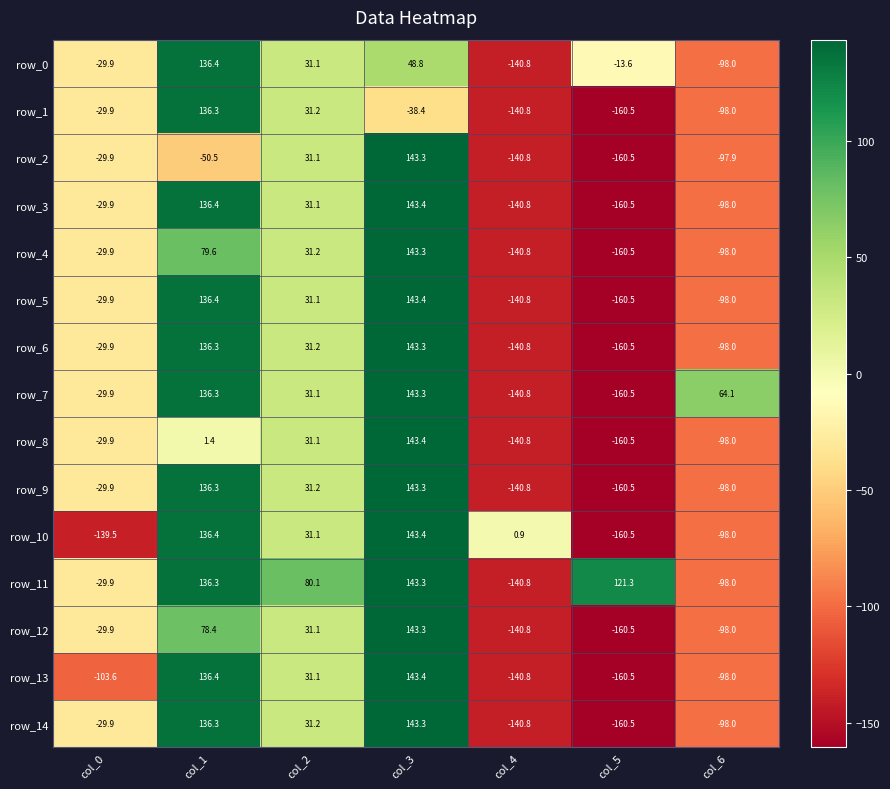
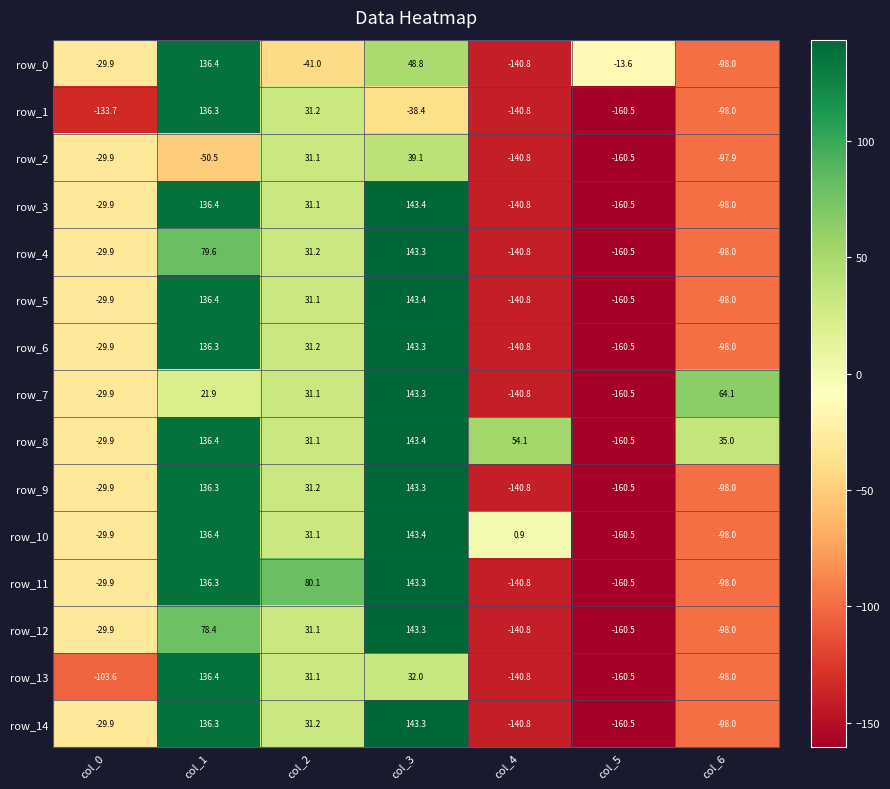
  {
    "row_0": {
      "col_0": -29.9,
      "col_1": 136.4,
-     "col_2": 31.1,
+     "col_2": -41.0,
      "col_3": 48.8,
      "col_4": -140.8,
      "col_5": -13.6,
      "col_6": -98.0
    },
    "row_1": {
-     "col_0": -29.9,
+     "col_0": -133.7,
      "col_1": 136.3,
      "col_2": 31.2,
      "col_3": -38.4,
      "col_4": -140.8,
      "col_5": -160.5,
      "col_6": -98.0
    },
    "row_2": {
      "col_0": -29.9,
      "col_1": -50.5,
      "col_2": 31.1,
-     "col_3": 143.3,
+     "col_3": 39.1,
      "col_4": -140.8,
      "col_5": -160.5,
      "col_6": -97.9
    },
    "row_3": {
      "col_0": -29.9,
      "col_1": 136.4,
      "col_2": 31.1,
      "col_3": 143.4,
      "col_4": -140.8,
      "col_5": -160.5,
      "col_6": -98.0
    },
    "row_4": {
      "col_0": -29.9,
      "col_1": 79.6,
      "col_2": 31.2,
      "col_3": 143.3,
      "col_4": -140.8,
      "col_5": -160.5,
      "col_6": -98.0
    },
    "row_5": {
      "col_0": -29.9,
      "col_1": 136.4,
      "col_2": 31.1,
      "col_3": 143.4,
      "col_4": -140.8,
      "col_5": -160.5,
      "col_6": -98.0
    },
    "row_6": {
      "col_0": -29.9,
      "col_1": 136.3,
      "col_2": 31.2,
      "col_3": 143.3,
      "col_4": -140.8,
      "col_5": -160.5,
      "col_6": -98.0
    },
    "row_7": {
      "col_0": -29.9,
-     "col_1": 136.3,
+     "col_1": 21.9,
      "col_2": 31.1,
      "col_3": 143.3,
      "col_4": -140.8,
      "col_5": -160.5,
      "col_6": 64.1
    },
    "row_8": {
      "col_0": -29.9,
-     "col_1": 1.4,
+     "col_1": 136.4,
      "col_2": 31.1,
      "col_3": 143.4,
-     "col_4": -140.8,
+     "col_4": 54.1,
      "col_5": -160.5,
-     "col_6": -98.0
+     "col_6": 35.0
    },
    "row_9": {
      "col_0": -29.9,
      "col_1": 136.3,
      "col_2": 31.2,
      "col_3": 143.3,
      "col_4": -140.8,
      "col_5": -160.5,
      "col_6": -98.0
    },
    "row_10": {
-     "col_0": -139.5,
+     "col_0": -29.9,
      "col_1": 136.4,
      "col_2": 31.1,
      "col_3": 143.4,
      "col_4": 0.9,
      "col_5": -160.5,
      "col_6": -98.0
    },
    "row_11": {
      "col_0": -29.9,
      "col_1": 136.3,
      "col_2": 80.1,
      "col_3": 143.3,
      "col_4": -140.8,
-     "col_5": 121.3,
+     "col_5": -160.5,
      "col_6": -98.0
    },
    "row_12": {
      "col_0": -29.9,
      "col_1": 78.4,
      "col_2": 31.1,
      "col_3": 143.3,
      "col_4": -140.8,
      "col_5": -160.5,
      "col_6": -98.0
    },
    "row_13": {
      "col_0": -103.6,
      "col_1": 136.4,
      "col_2": 31.1,
-     "col_3": 143.4,
+     "col_3": 32.0,
      "col_4": -140.8,
      "col_5": -160.5,
      "col_6": -98.0
    },
    "row_14": {
      "col_0": -29.9,
      "col_1": 136.3,
      "col_2": 31.2,
      "col_3": 143.3,
      "col_4": -140.8,
      "col_5": -160.5,
      "col_6": -98.0
    }
  }
